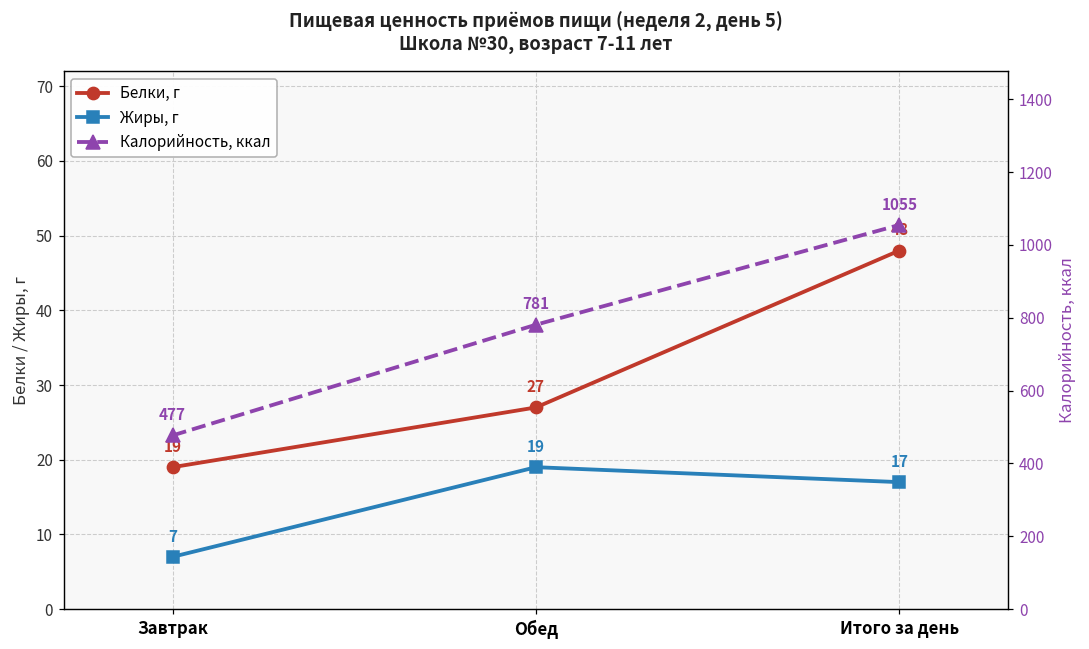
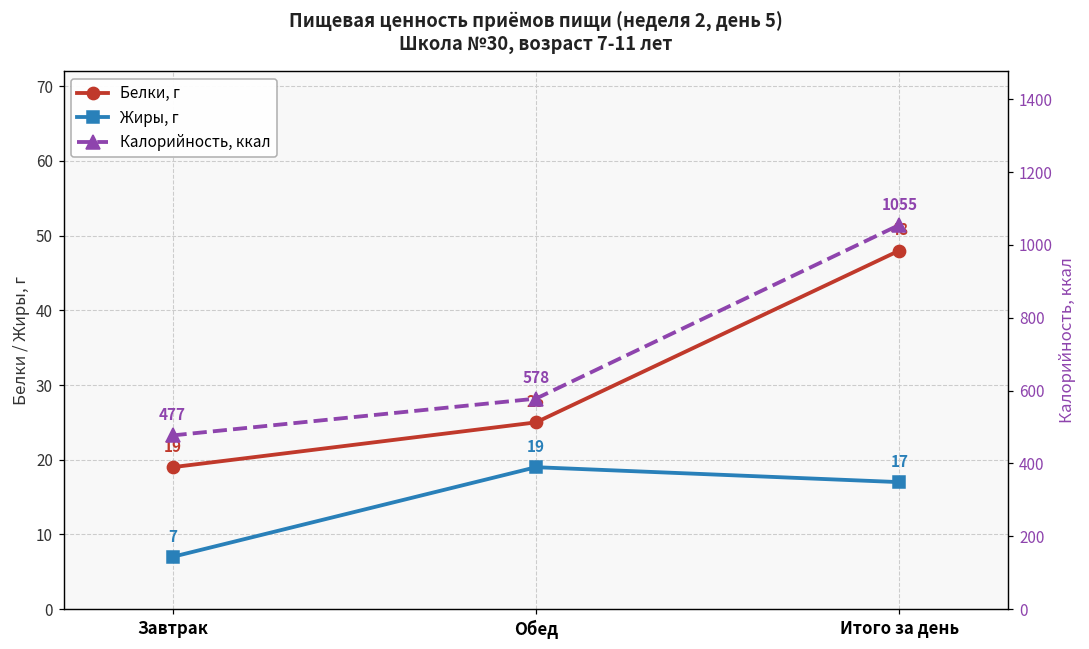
  {
    "Белки, г": {
      "Завтрак": 19,
-     "Обед": 27
+     "Обед": 25
    },
    "Жиры, г": {
      "Завтрак": 7,
      "Обед": 19,
      "Итого за день": 17
    },
    "Калорийность, ккал": {
      "Завтрак": 477,
-     "Обед": 781,
+     "Обед": 578,
      "Итого за день": 1055
    }
  }
